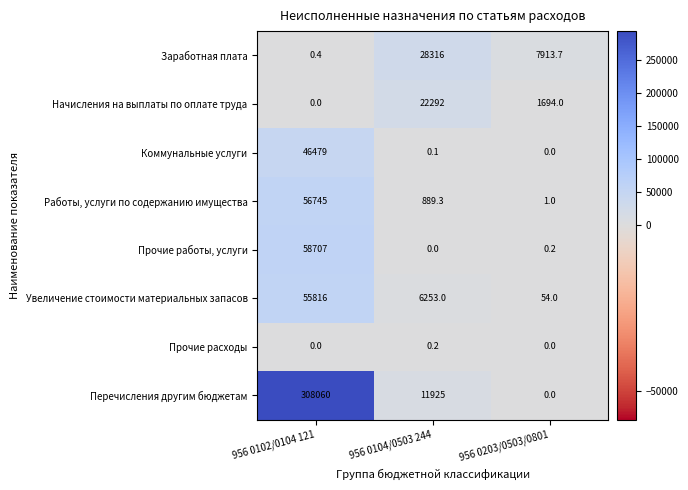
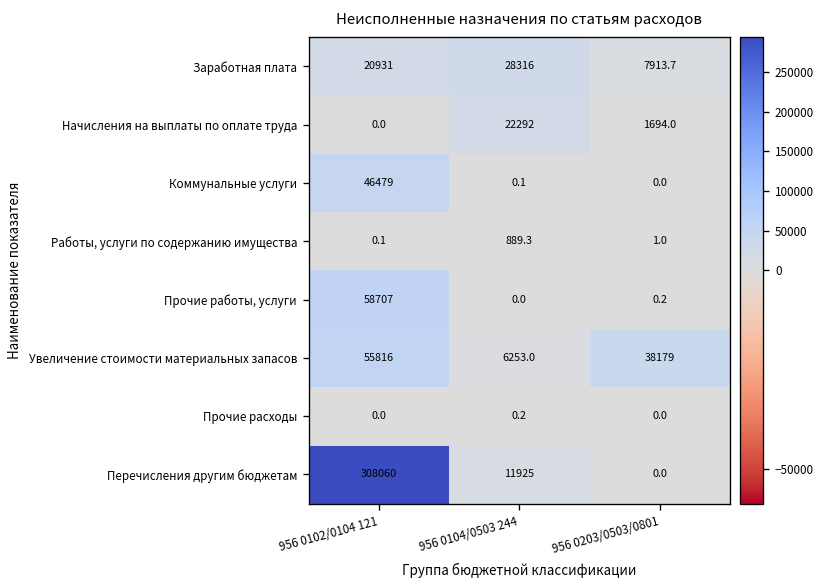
  {
    "Заработная плата": {
-     "956 0102/0104 121": 0.4,
+     "956 0102/0104 121": 20931,
      "956 0104/0503 244": 28316,
      "956 0203/0503/0801": 7913.7
    },
    "Начисления на выплаты по оплате труда": {
      "956 0102/0104 121": 0.0,
      "956 0104/0503 244": 22292,
      "956 0203/0503/0801": 1694.0
    },
    "Коммунальные услуги": {
      "956 0102/0104 121": 46479,
      "956 0104/0503 244": 0.1,
      "956 0203/0503/0801": 0.0
    },
    "Работы, услуги по содержанию имущества": {
-     "956 0102/0104 121": 56745,
+     "956 0102/0104 121": 0.1,
      "956 0104/0503 244": 889.3,
      "956 0203/0503/0801": 1.0
    },
    "Прочие работы, услуги": {
      "956 0102/0104 121": 58707,
      "956 0104/0503 244": 0.0,
      "956 0203/0503/0801": 0.2
    },
    "Увеличение стоимости материальных запасов": {
      "956 0102/0104 121": 55816,
      "956 0104/0503 244": 6253.0,
-     "956 0203/0503/0801": 54.0
+     "956 0203/0503/0801": 38179
    },
    "Прочие расходы": {
      "956 0102/0104 121": 0.0,
      "956 0104/0503 244": 0.2,
      "956 0203/0503/0801": 0.0
    },
    "Перечисления другим бюджетам": {
      "956 0102/0104 121": 308060,
      "956 0104/0503 244": 11925,
      "956 0203/0503/0801": 0.0
    }
  }
